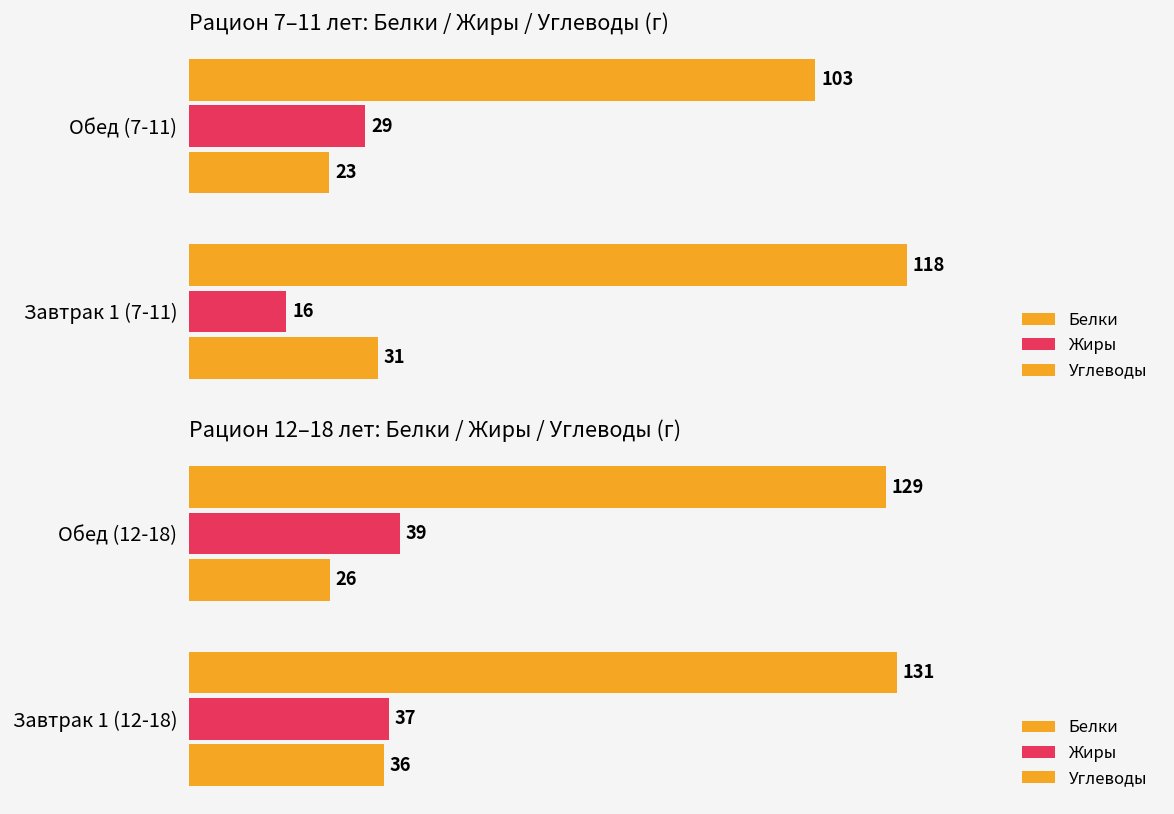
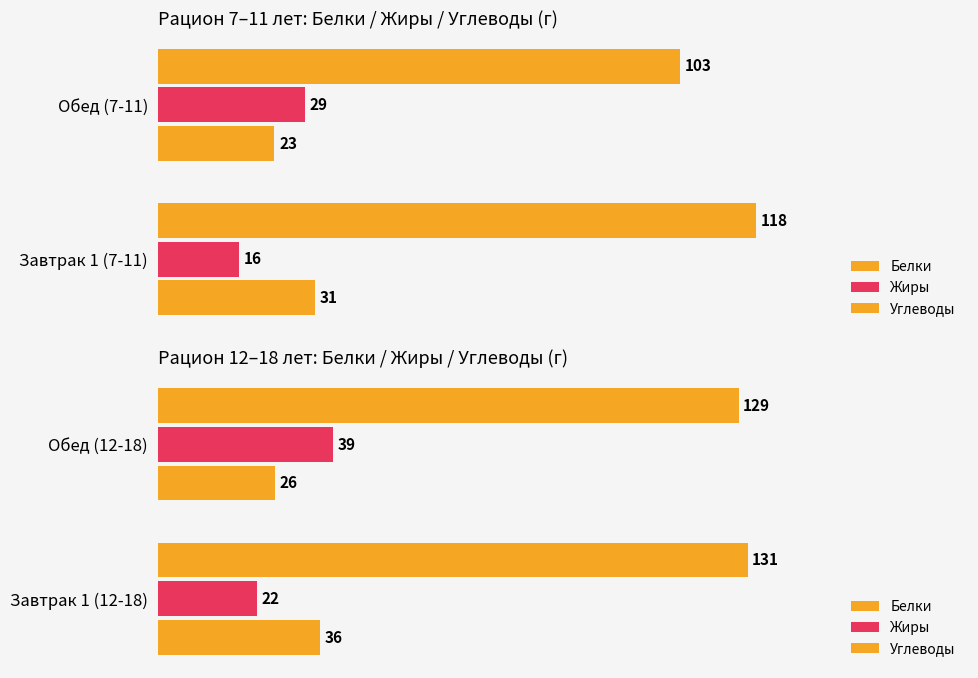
  {
    "Рацион 7–11 лет: Белки / Жиры / Углеводы (г)": {
      "Жиры": {
        "Обед (7-11)": 29,
        "Завтрак 1 (7-11)": 16
      }
    },
    "Рацион 12–18 лет: Белки / Жиры / Углеводы (г)": {
      "Жиры": {
        "Обед (12-18)": 39,
-       "Завтрак 1 (12-18)": 37
+       "Завтрак 1 (12-18)": 22
      }
    }
  }
